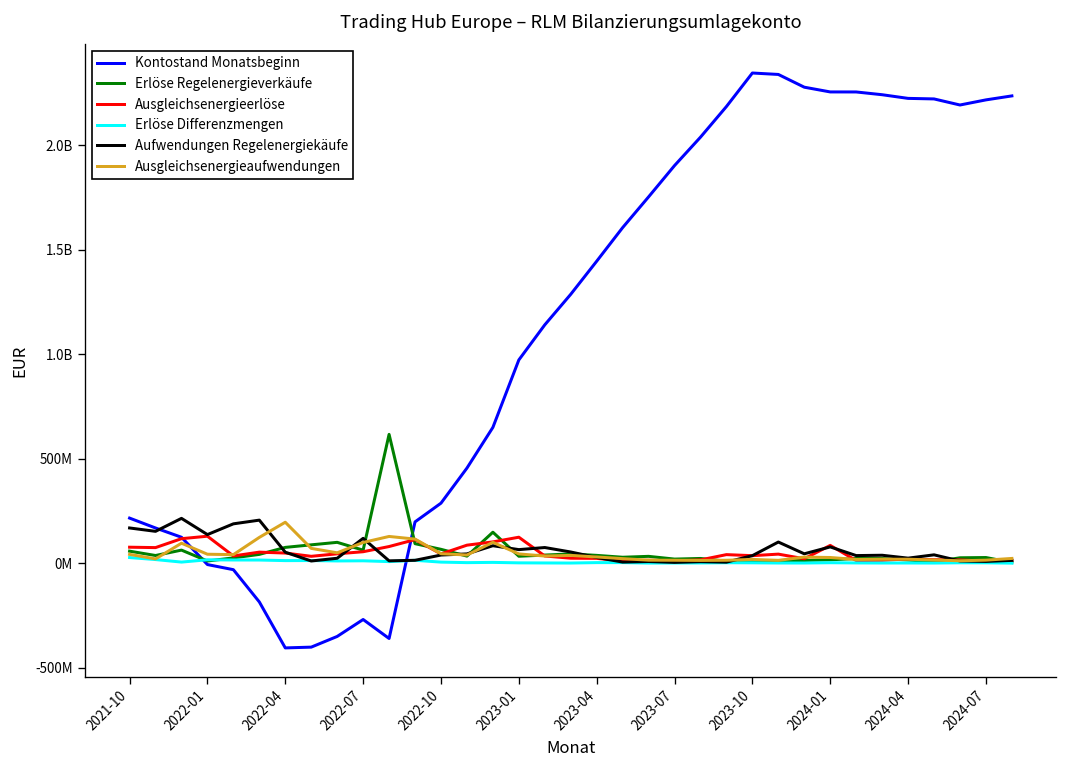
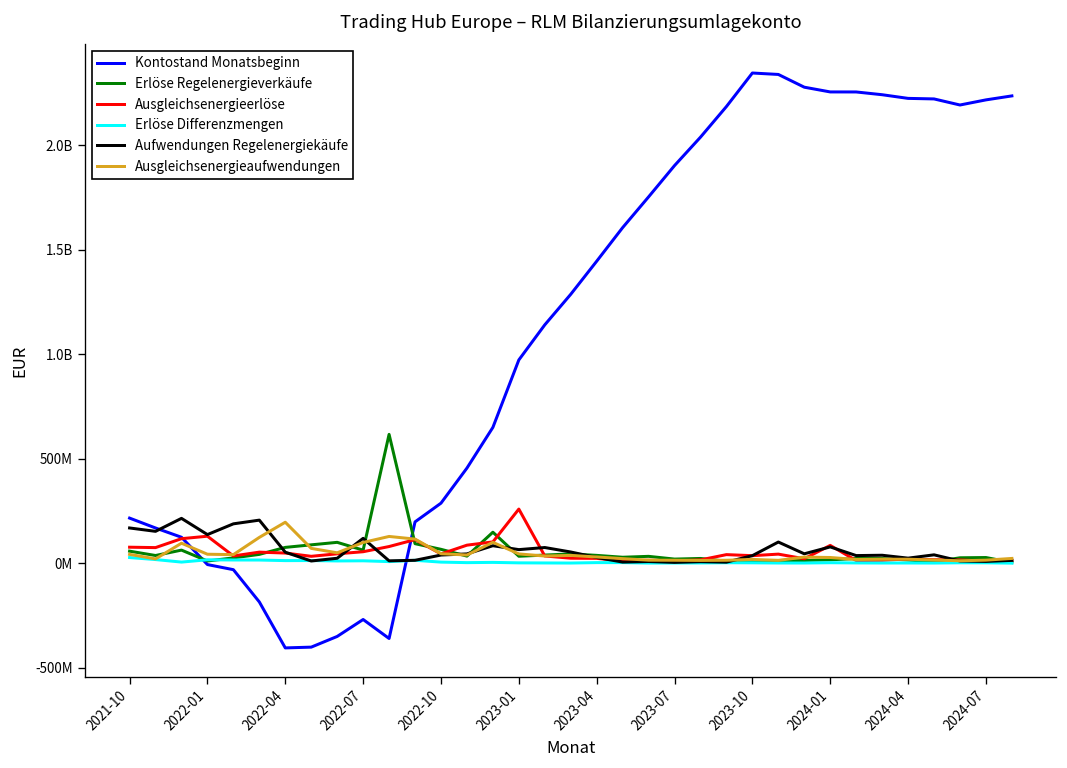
  {
    "Kontostand Monatsbeginn": {
      "2021-10": 220000000,
      "2022-01": -10000000,
      "2022-04": -410000000,
      "2022-07": -270000000,
      "2022-10": 290000000,
      "2023-01": 970000000,
      "2023-04": 1450000000,
      "2023-07": 1900000000,
      "2023-10": 2350000000,
      "2024-01": 2260000000,
      "2024-04": 2220000000,
      "2024-07": 2220000000
    },
    "Erlöse Regelenergieverkäufe": {
      "2021-10": 60000000,
      "2022-04": 80000000,
      "2022-10": 70000000
    },
    "Ausgleichsenergieerlöse": {
      "2021-10": 80000000,
-     "2023-01": 120000000
+     "2023-01": 260000000
    },
    "Erlöse Differenzmengen": {
      "2021-10": 30000000,
      "2022-04": 10000000,
      "2022-07": 10000000,
      "2022-10": 0,
      "2023-01": 0,
      "2023-04": 0
    },
    "Aufwendungen Regelenergiekäufe": {
      "2021-10": 170000000,
      "2022-07": 120000000,
      "2023-01": 60000000
    },
    "Ausgleichsenergieaufwendungen": {
      "2021-10": 40000000,
      "2022-01": 40000000,
      "2022-04": 200000000,
      "2022-07": 100000000
    }
  }
